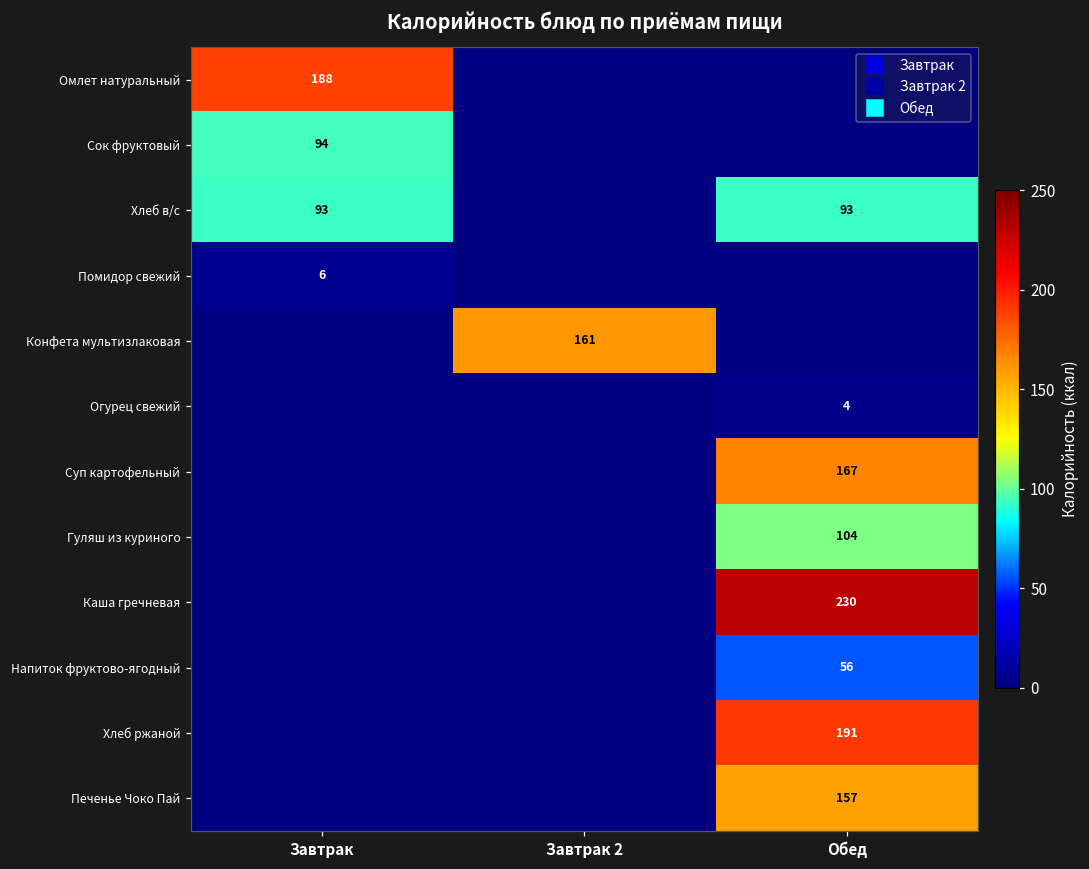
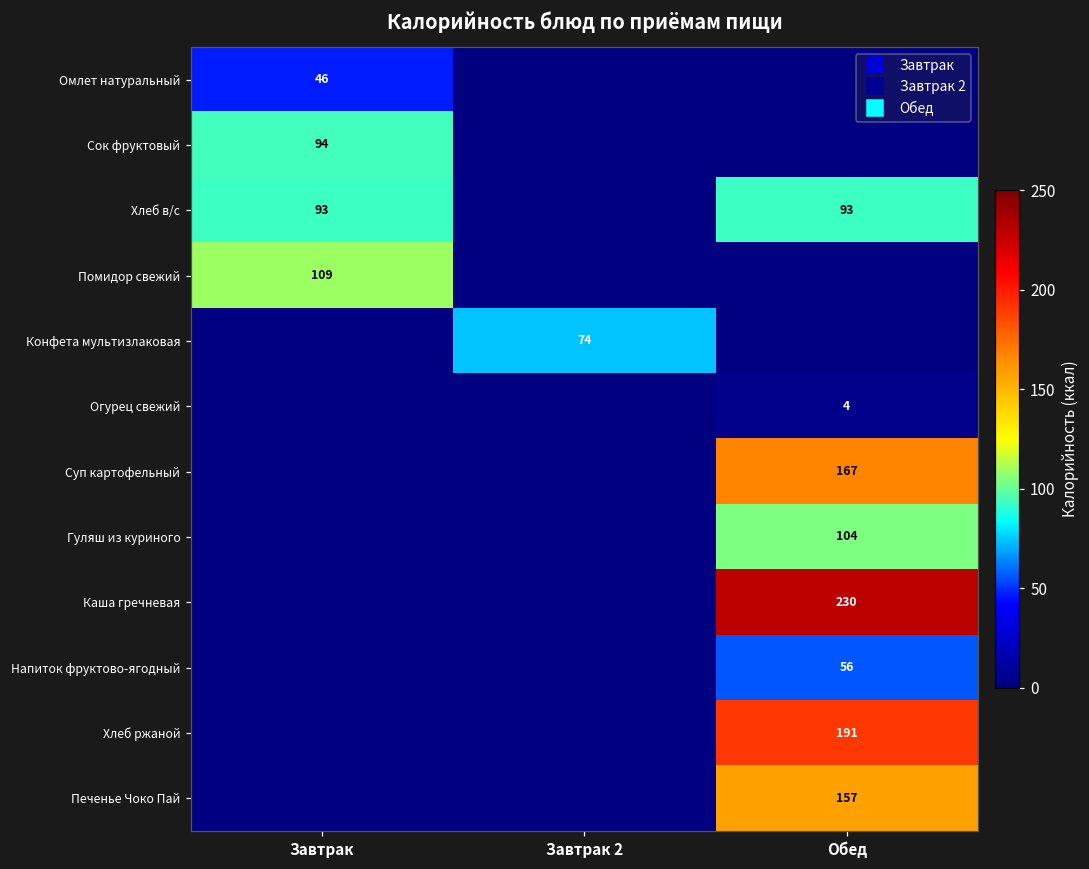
  {
    "Омлет натуральный": {
-     "Завтрак": 188
+     "Завтрак": 46
    },
    "Сок фруктовый": {
      "Завтрак": 94
    },
    "Хлеб в/с": {
      "Завтрак": 93,
      "Обед": 93
    },
    "Помидор свежий": {
-     "Завтрак": 6
+     "Завтрак": 109
    },
    "Конфета мультизлаковая": {
-     "Завтрак 2": 161
+     "Завтрак 2": 74
    },
    "Огурец свежий": {
      "Обед": 4
    },
    "Суп картофельный": {
      "Обед": 167
    },
    "Гуляш из куриного": {
      "Обед": 104
    },
    "Каша гречневая": {
      "Обед": 230
    },
    "Напиток фруктово-ягодный": {
      "Обед": 56
    },
    "Хлеб ржаной": {
      "Обед": 191
    },
    "Печенье Чоко Пай": {
      "Обед": 157
    }
  }
